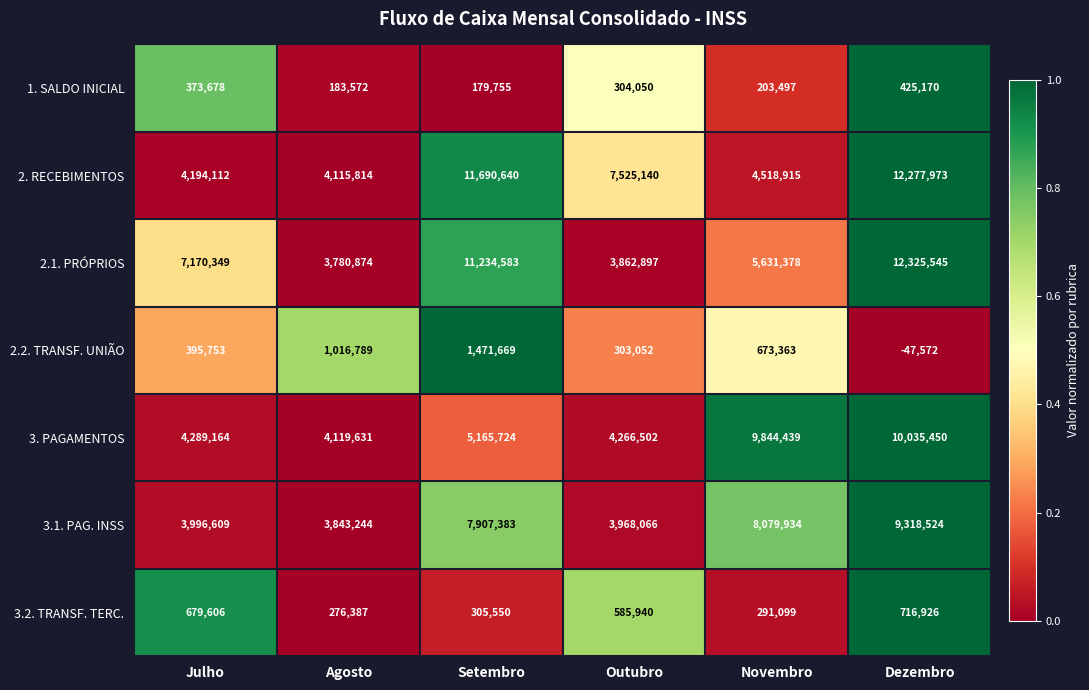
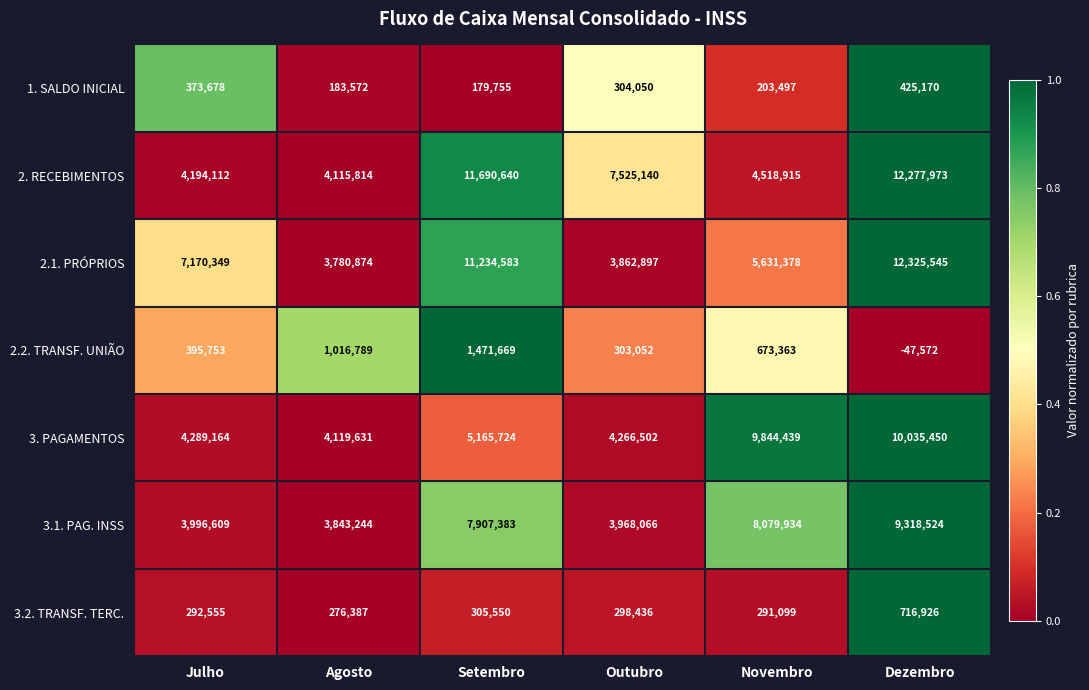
  {
    "1. SALDO INICIAL": {
      "Julho": "373,678",
      "Agosto": "183,572",
      "Setembro": "179,755",
      "Outubro": "304,050",
      "Novembro": "203,497",
      "Dezembro": "425,170"
    },
    "2. RECEBIMENTOS": {
      "Julho": "4,194,112",
      "Agosto": "4,115,814",
      "Setembro": "11,690,640",
      "Outubro": "7,525,140",
      "Novembro": "4,518,915",
      "Dezembro": "12,277,973"
    },
    "2.1. PRÓPRIOS": {
      "Julho": "7,170,349",
      "Agosto": "3,780,874",
      "Setembro": "11,234,583",
      "Outubro": "3,862,897",
      "Novembro": "5,631,378",
      "Dezembro": "12,325,545"
    },
    "2.2. TRANSF. UNIÃO": {
      "Julho": "395,753",
      "Agosto": "1,016,789",
      "Setembro": "1,471,669",
      "Outubro": "303,052",
      "Novembro": "673,363",
      "Dezembro": "-47,572"
    },
    "3. PAGAMENTOS": {
      "Julho": "4,289,164",
      "Agosto": "4,119,631",
      "Setembro": "5,165,724",
      "Outubro": "4,266,502",
      "Novembro": "9,844,439",
      "Dezembro": "10,035,450"
    },
    "3.1. PAG. INSS": {
      "Julho": "3,996,609",
      "Agosto": "3,843,244",
      "Setembro": "7,907,383",
      "Outubro": "3,968,066",
      "Novembro": "8,079,934",
      "Dezembro": "9,318,524"
    },
    "3.2. TRANSF. TERC.": {
-     "Julho": "679,606",
+     "Julho": "292,555",
      "Agosto": "276,387",
      "Setembro": "305,550",
-     "Outubro": "585,940",
+     "Outubro": "298,436",
      "Novembro": "291,099",
      "Dezembro": "716,926"
    }
  }
